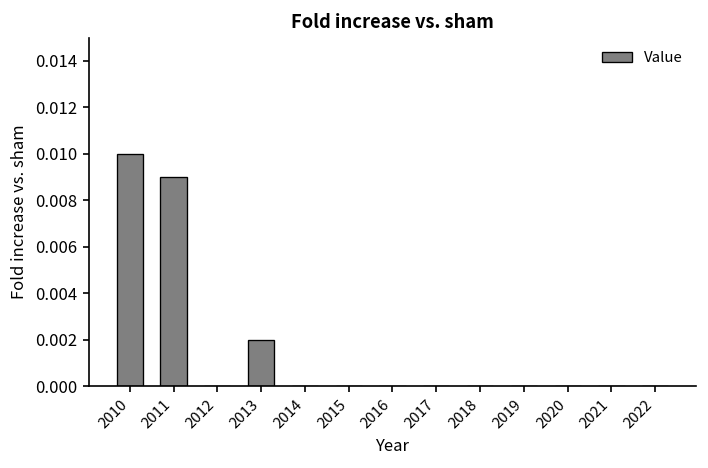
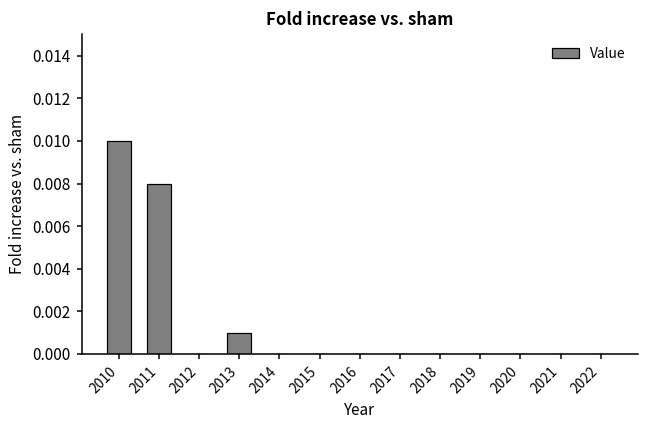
  {
    "2010": 0.010,
-   "2011": 0.009,
+   "2011": 0.008,
    "2012": 0.000,
-   "2013": 0.002,
+   "2013": 0.001,
    "2014": 0.000,
    "2015": 0.000,
    "2016": 0.000,
    "2017": 0.000,
    "2018": 0.000,
    "2019": 0.000,
    "2020": 0.000,
    "2021": 0.000,
    "2022": 0.000
  }
